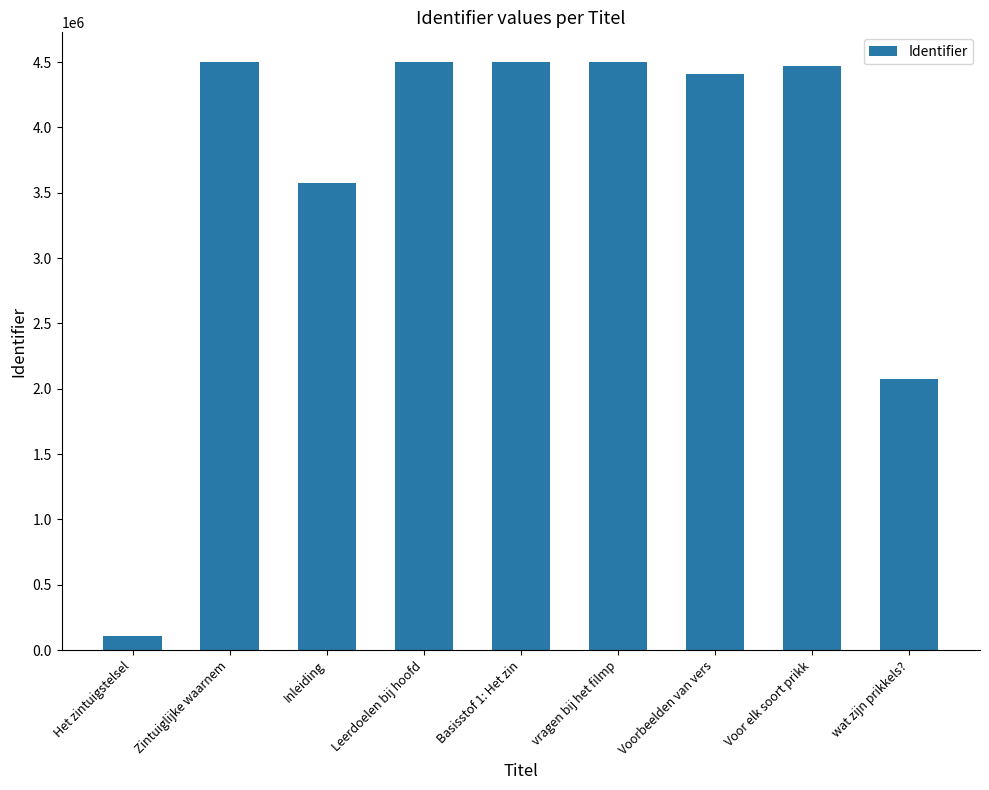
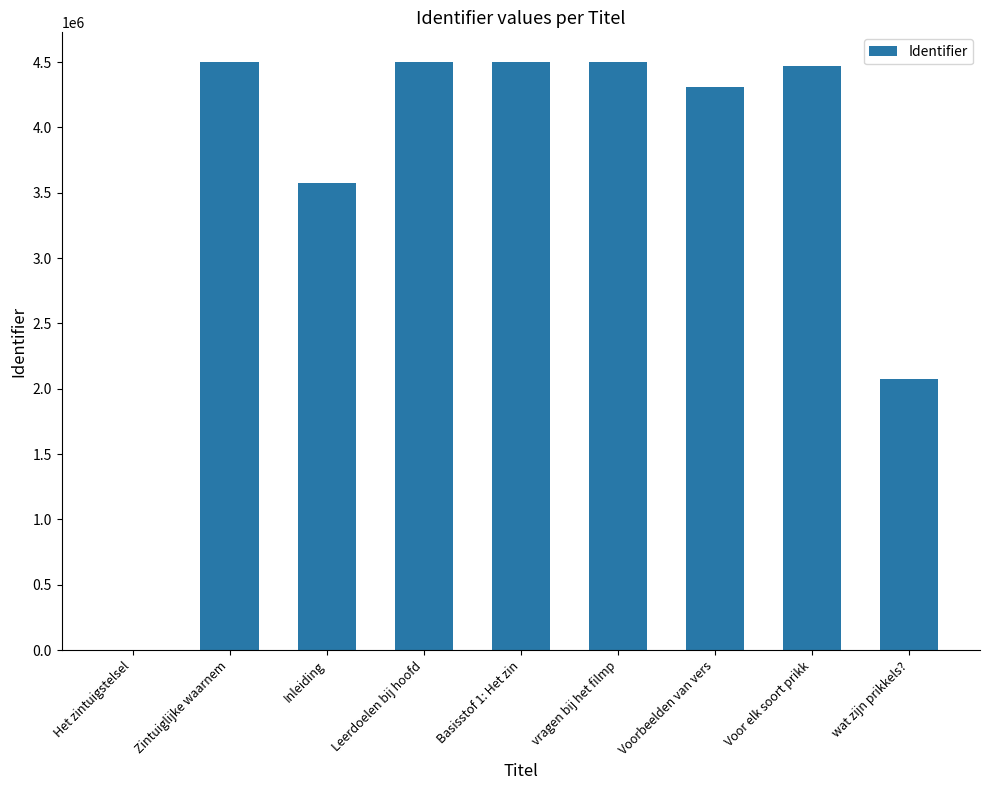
  {
-   "Het zintuigstelsel": 110000,
+   "Het zintuigstelsel": 0,
    "Zintuiglijke waarnem": 4500000,
    "Inleiding": 3580000,
    "Leerdoelen bij hoofd": 4500000,
    "Basisstof 1: Het zin": 4500000,
    "vragen bij het filmp": 4500000,
-   "Voorbeelden van vers": 4410000,
+   "Voorbeelden van vers": 4310000,
    "Voor elk soort prikk": 4470000,
    "wat zijn prikkels?": 2070000
  }
